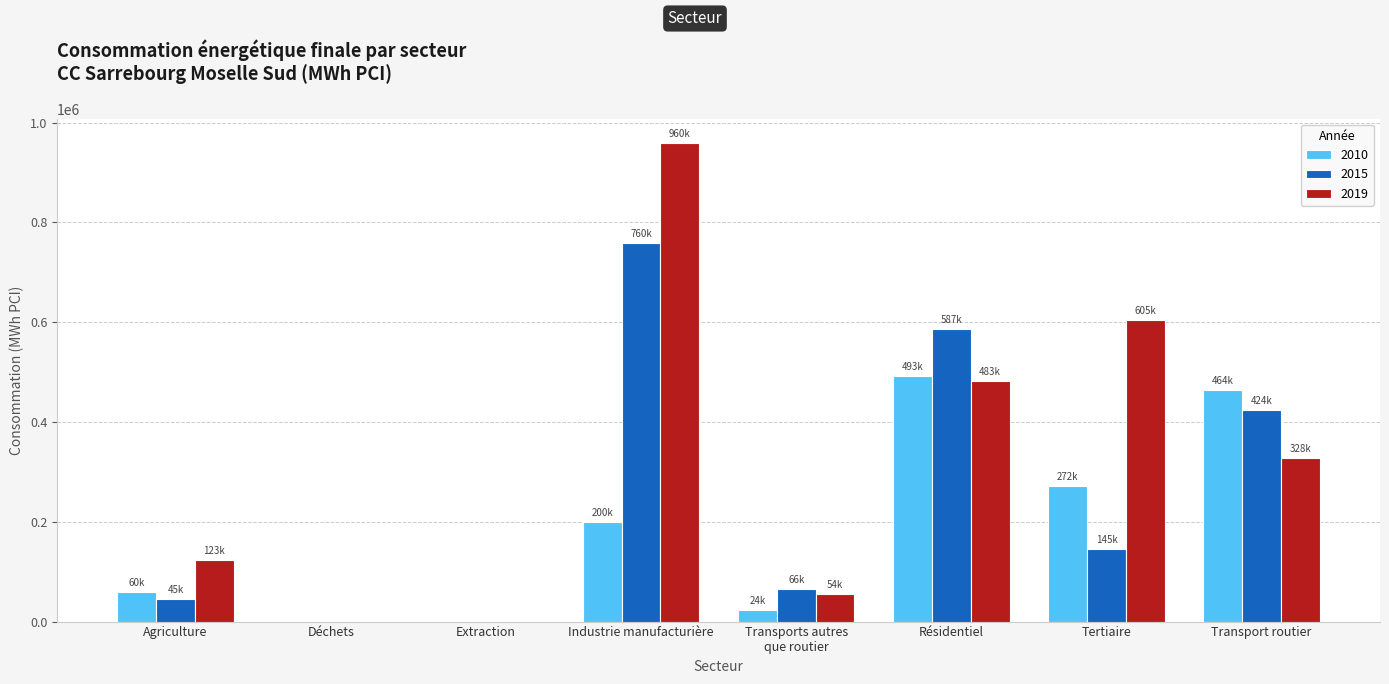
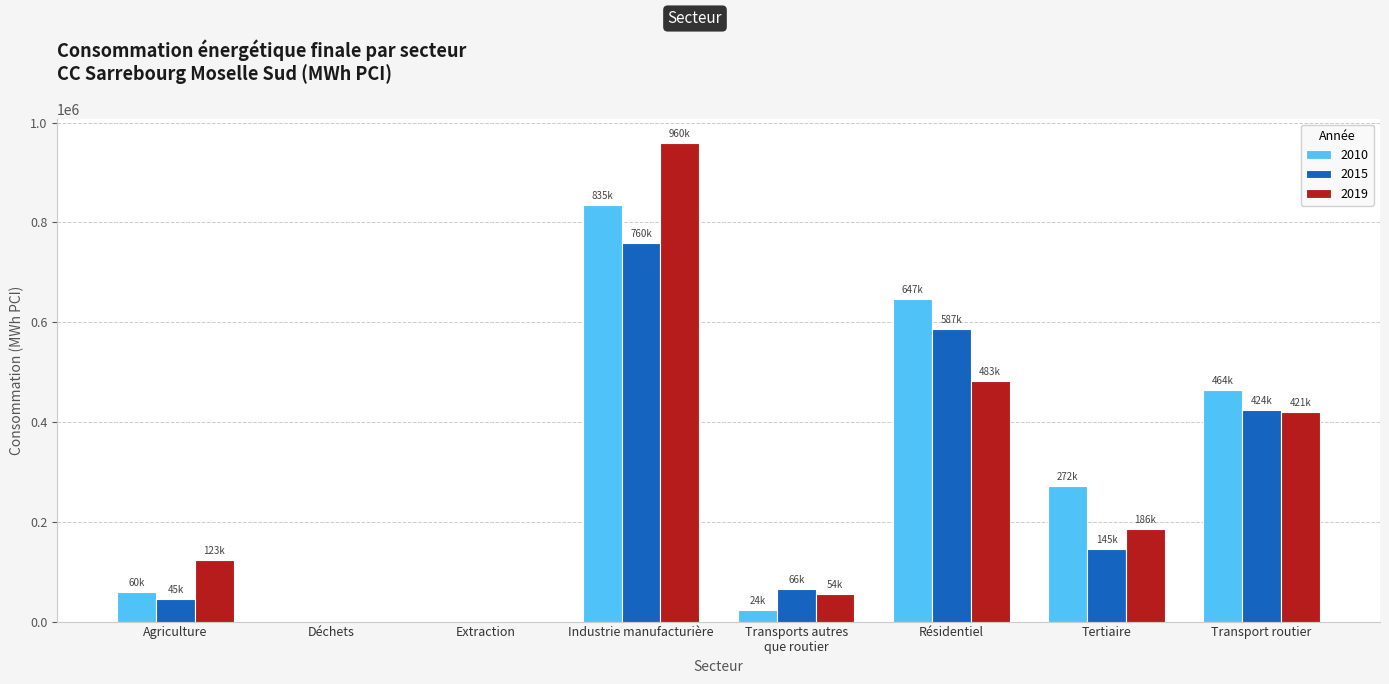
  {
    "2010": {
      "Agriculture": "60k",
-     "Industrie manufacturière": "200k",
+     "Industrie manufacturière": "835k",
      "Transports autres que routier": "24k",
-     "Résidentiel": "493k",
+     "Résidentiel": "647k",
      "Tertiaire": "272k",
      "Transport routier": "464k"
    },
    "2015": {
      "Agriculture": "45k",
      "Industrie manufacturière": "760k",
      "Transports autres que routier": "66k",
      "Résidentiel": "587k",
      "Tertiaire": "145k",
      "Transport routier": "424k"
    },
    "2019": {
      "Agriculture": "123k",
      "Industrie manufacturière": "960k",
      "Transports autres que routier": "54k",
      "Résidentiel": "483k",
-     "Tertiaire": "605k",
-     "Transport routier": "328k"
+     "Tertiaire": "186k",
+     "Transport routier": "421k"
    }
  }
